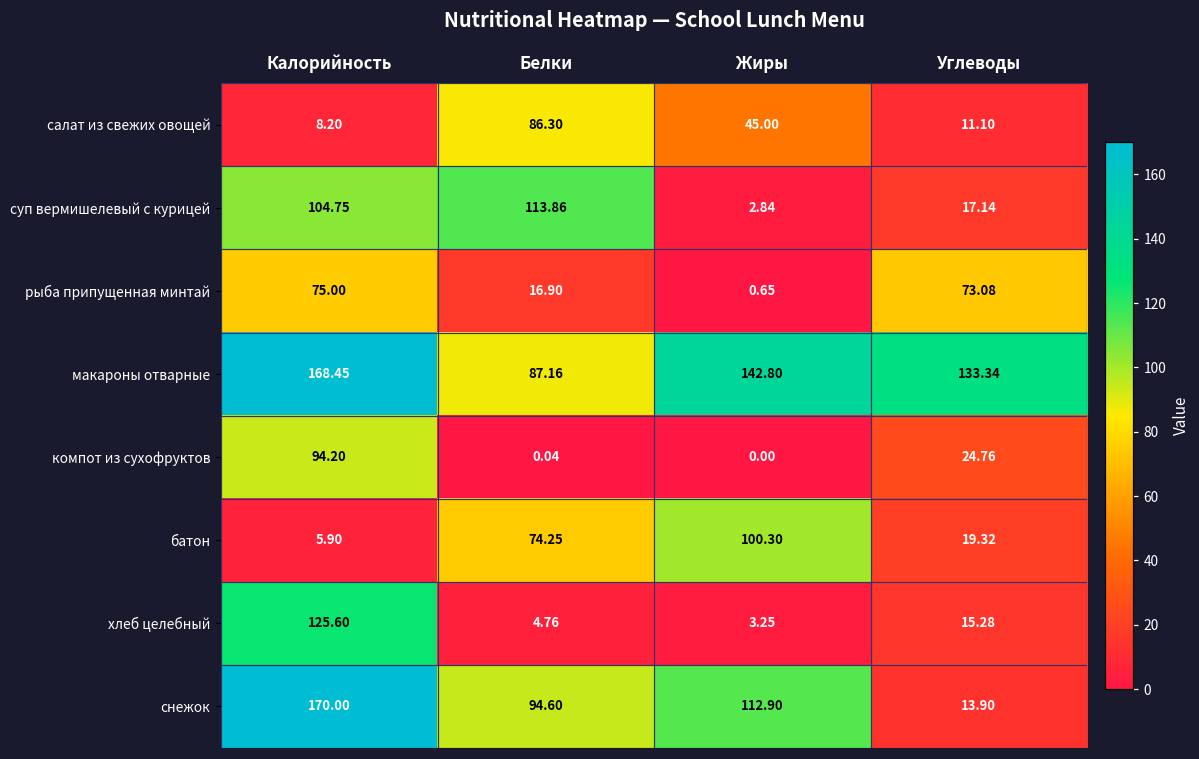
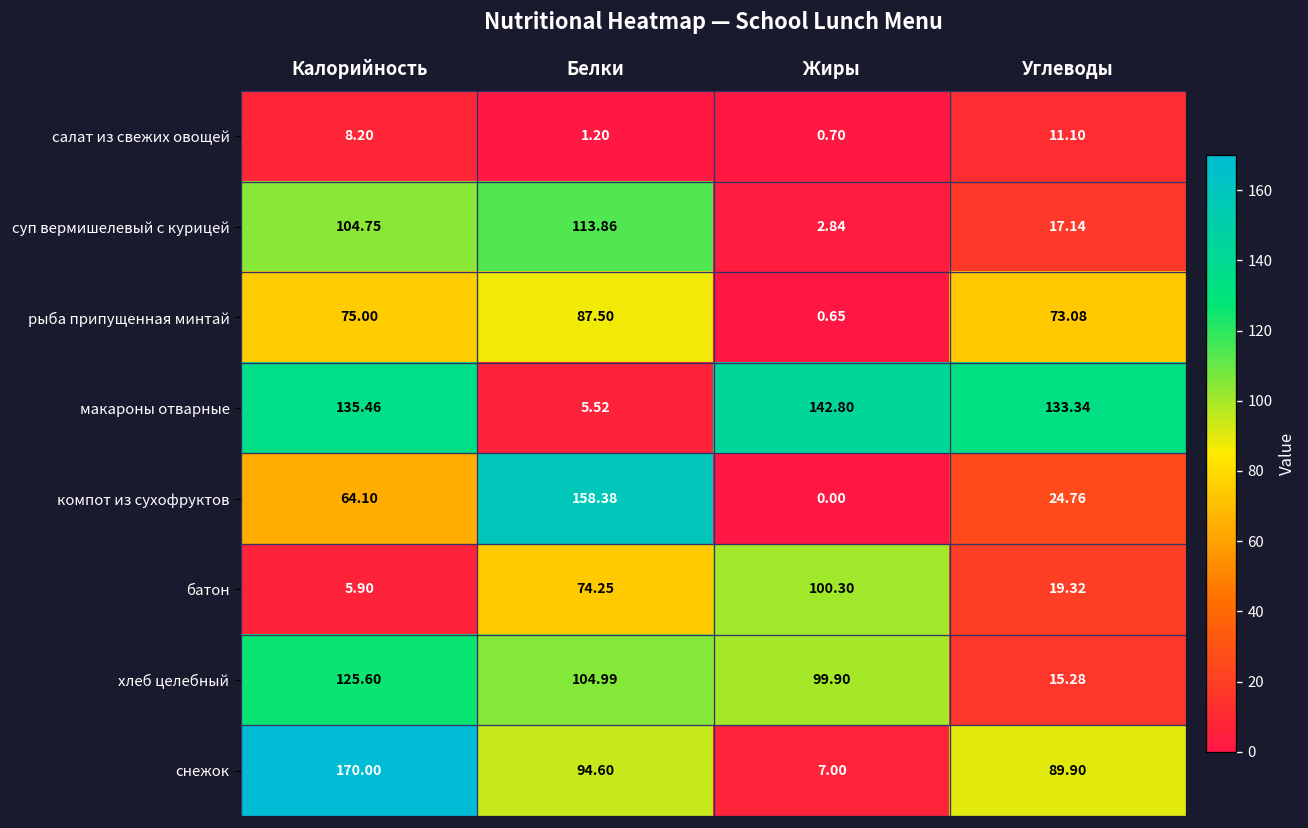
  {
    "салат из свежих овощей": {
      "Калорийность": 8.20,
-     "Белки": 86.30,
-     "Жиры": 45.00,
+     "Белки": 1.20,
+     "Жиры": 0.70,
      "Углеводы": 11.10
    },
    "суп вермишелевый с курицей": {
      "Калорийность": 104.75,
      "Белки": 113.86,
      "Жиры": 2.84,
      "Углеводы": 17.14
    },
    "рыба припущенная минтай": {
      "Калорийность": 75.00,
-     "Белки": 16.90,
+     "Белки": 87.50,
      "Жиры": 0.65,
      "Углеводы": 73.08
    },
    "макароны отварные": {
-     "Калорийность": 168.45,
-     "Белки": 87.16,
+     "Калорийность": 135.46,
+     "Белки": 5.52,
      "Жиры": 142.80,
      "Углеводы": 133.34
    },
    "компот из сухофруктов": {
-     "Калорийность": 94.20,
-     "Белки": 0.04,
+     "Калорийность": 64.10,
+     "Белки": 158.38,
      "Жиры": 0.00,
      "Углеводы": 24.76
    },
    "батон": {
      "Калорийность": 5.90,
      "Белки": 74.25,
      "Жиры": 100.30,
      "Углеводы": 19.32
    },
    "хлеб целебный": {
      "Калорийность": 125.60,
-     "Белки": 4.76,
-     "Жиры": 3.25,
+     "Белки": 104.99,
+     "Жиры": 99.90,
      "Углеводы": 15.28
    },
    "снежок": {
      "Калорийность": 170.00,
      "Белки": 94.60,
-     "Жиры": 112.90,
-     "Углеводы": 13.90
+     "Жиры": 7.00,
+     "Углеводы": 89.90
    }
  }
